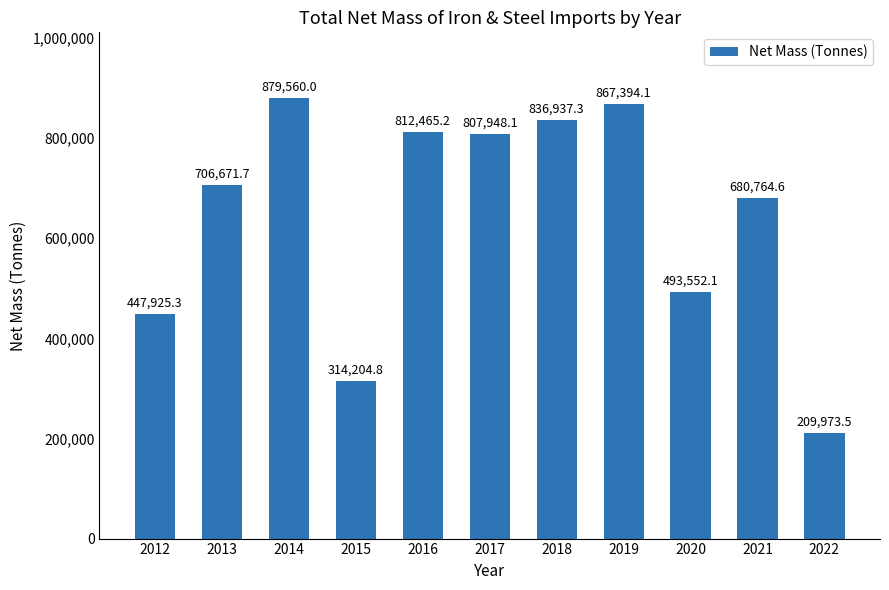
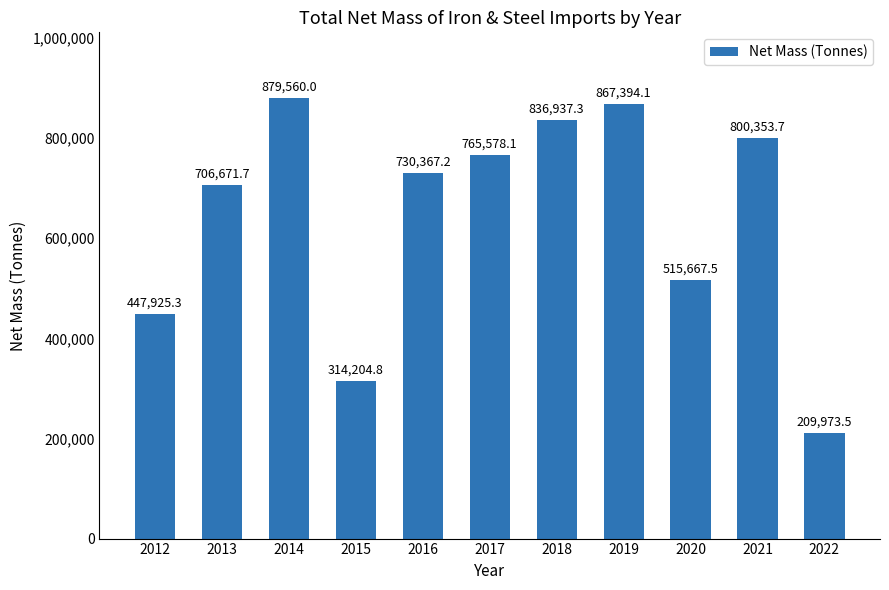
  {
    "2012": "447,925.3",
    "2013": "706,671.7",
    "2014": "879,560.0",
    "2015": "314,204.8",
-   "2016": "812,465.2",
-   "2017": "807,948.1",
+   "2016": "730,367.2",
+   "2017": "765,578.1",
    "2018": "836,937.3",
    "2019": "867,394.1",
-   "2020": "493,552.1",
-   "2021": "680,764.6",
+   "2020": "515,667.5",
+   "2021": "800,353.7",
    "2022": "209,973.5"
  }
